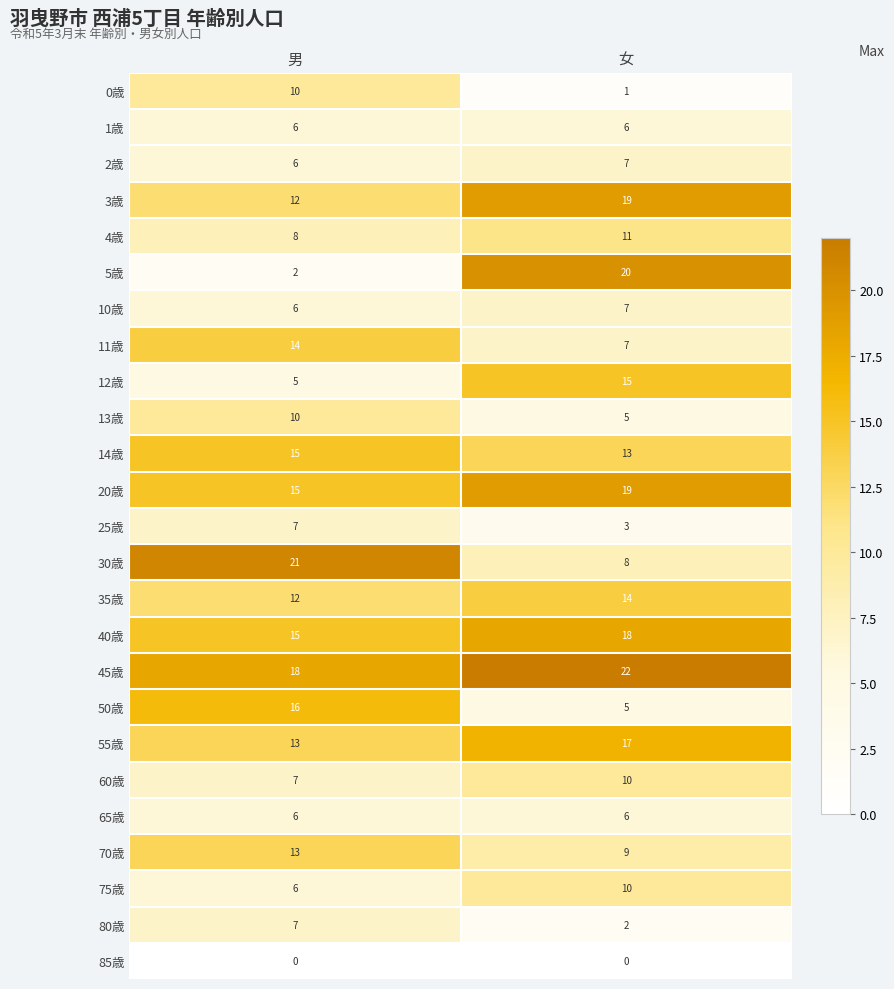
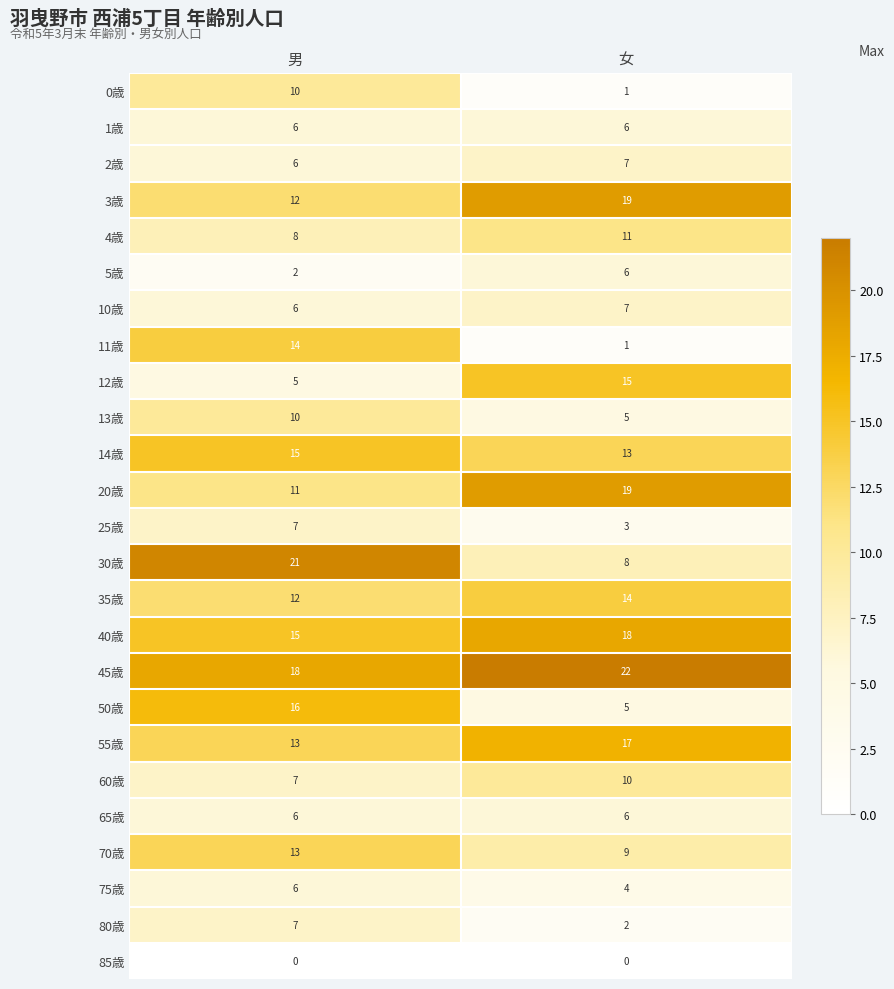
  {
    "0歳": {
      "男": 10,
      "女": 1
    },
    "1歳": {
      "男": 6,
      "女": 6
    },
    "2歳": {
      "男": 6,
      "女": 7
    },
    "3歳": {
      "男": 12,
      "女": 19
    },
    "4歳": {
      "男": 8,
      "女": 11
    },
    "5歳": {
      "男": 2,
-     "女": 20
+     "女": 6
    },
    "10歳": {
      "男": 6,
      "女": 7
    },
    "11歳": {
      "男": 14,
-     "女": 7
+     "女": 1
    },
    "12歳": {
      "男": 5,
      "女": 15
    },
    "13歳": {
      "男": 10,
      "女": 5
    },
    "14歳": {
      "男": 15,
      "女": 13
    },
    "20歳": {
-     "男": 15,
+     "男": 11,
      "女": 19
    },
    "25歳": {
      "男": 7,
      "女": 3
    },
    "30歳": {
      "男": 21,
      "女": 8
    },
    "35歳": {
      "男": 12,
      "女": 14
    },
    "40歳": {
      "男": 15,
      "女": 18
    },
    "45歳": {
      "男": 18,
      "女": 22
    },
    "50歳": {
      "男": 16,
      "女": 5
    },
    "55歳": {
      "男": 13,
      "女": 17
    },
    "60歳": {
      "男": 7,
      "女": 10
    },
    "65歳": {
      "男": 6,
      "女": 6
    },
    "70歳": {
      "男": 13,
      "女": 9
    },
    "75歳": {
      "男": 6,
-     "女": 10
+     "女": 4
    },
    "80歳": {
      "男": 7,
      "女": 2
    },
    "85歳": {
      "男": 0,
      "女": 0
    }
  }
